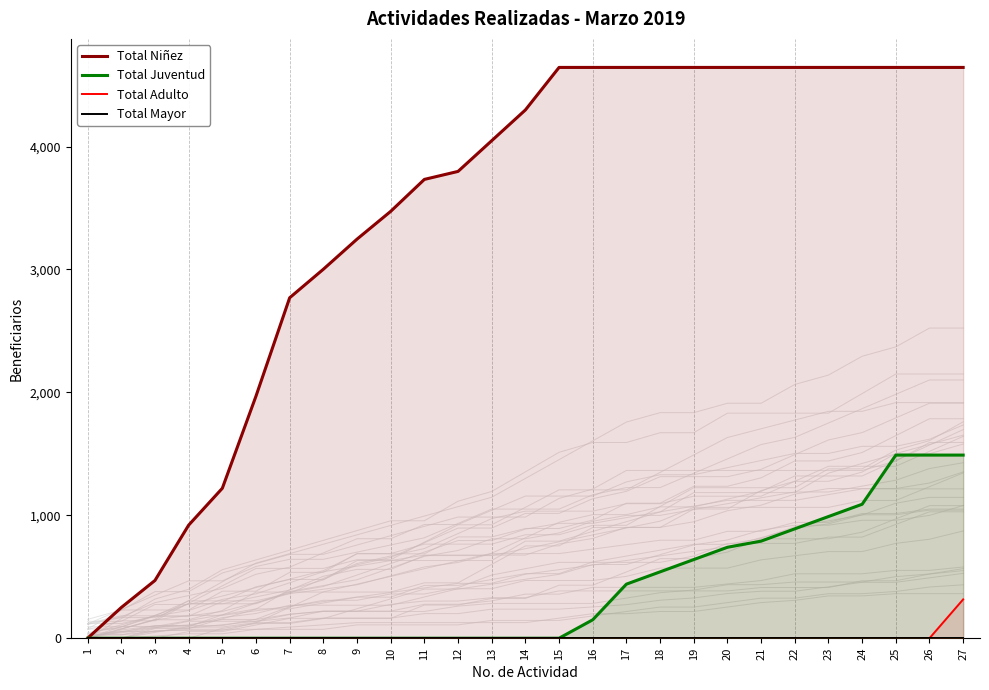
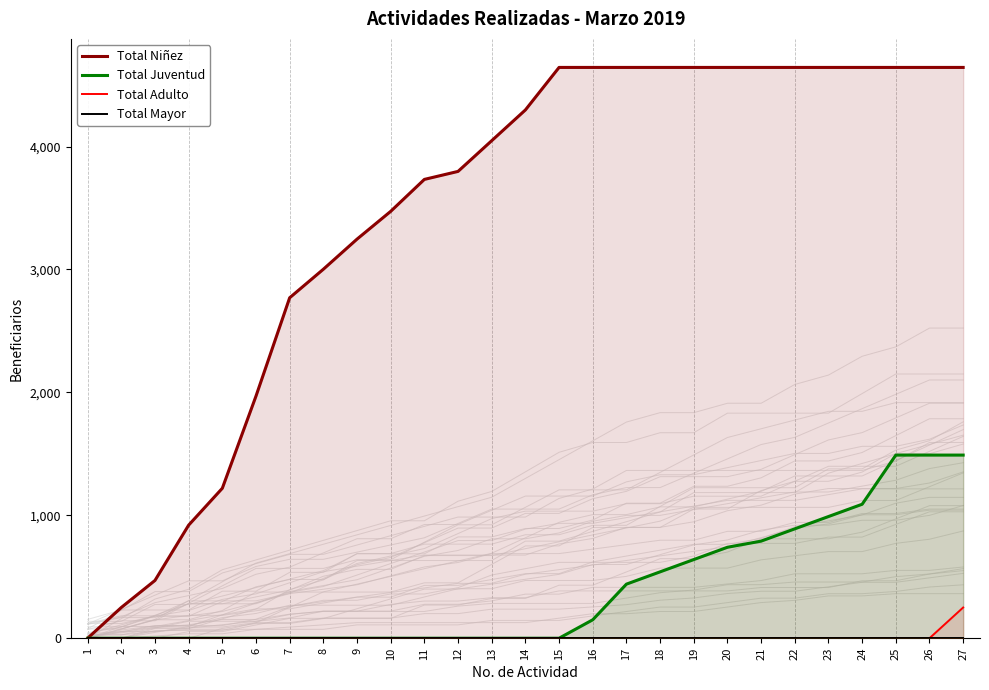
  {
    "Total Niñez": {
      "3": "470",
      "4": "920",
      "5": "1,220",
      "6": "1,970",
      "7": "2,770",
      "8": "3,000",
      "9": "3,250",
      "10": "3,470",
      "11": "3,730",
      "12": "3,800",
      "13": "4,050",
      "14": "4,300",
      "15": "4,640",
      "16": "4,640",
      "17": "4,640",
      "18": "4,640",
      "19": "4,640",
      "20": "4,640",
      "21": "4,640",
      "22": "4,640",
      "23": "4,640",
      "24": "4,640",
      "25": "4,640",
      "26": "4,640",
      "27": "4,640"
    },
    "Total Juventud": {
      "16": "150",
      "17": "440",
      "18": "540",
      "23": "990",
      "24": "1,090",
      "27": "1,490"
    },
    "Total Adulto": {
-     "27": "320"
+     "27": "250"
    },
    "Total Mayor": {
      "27": "0"
    }
  }
